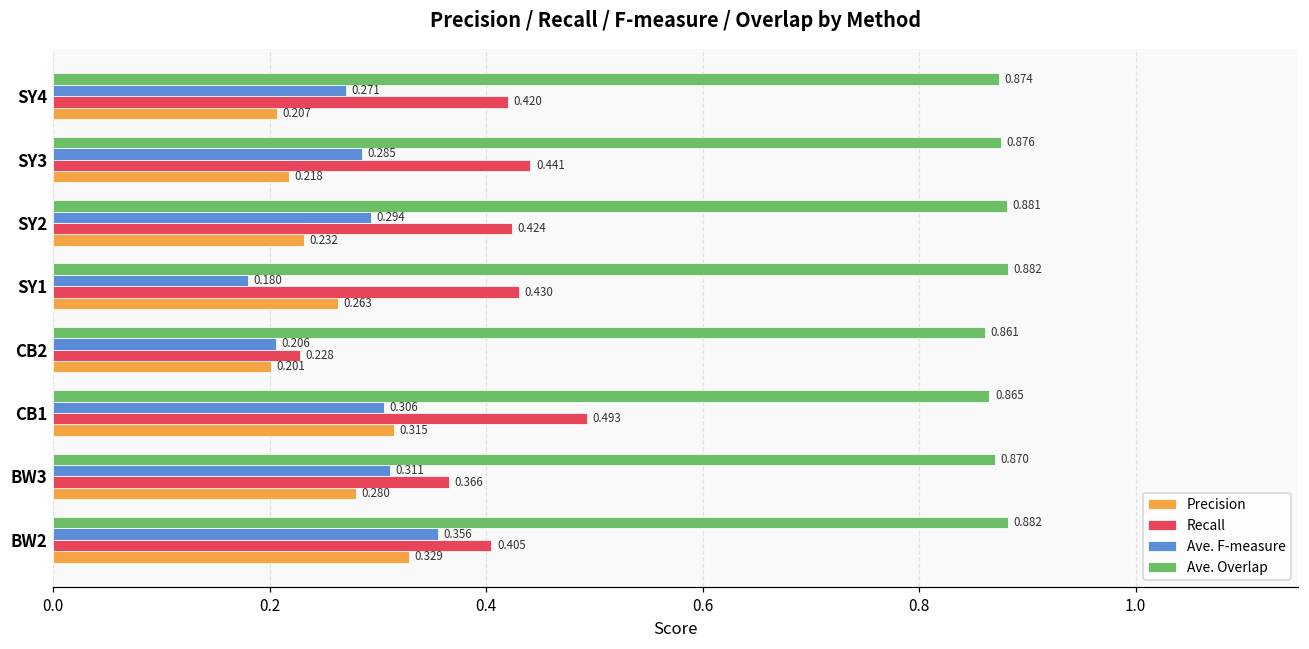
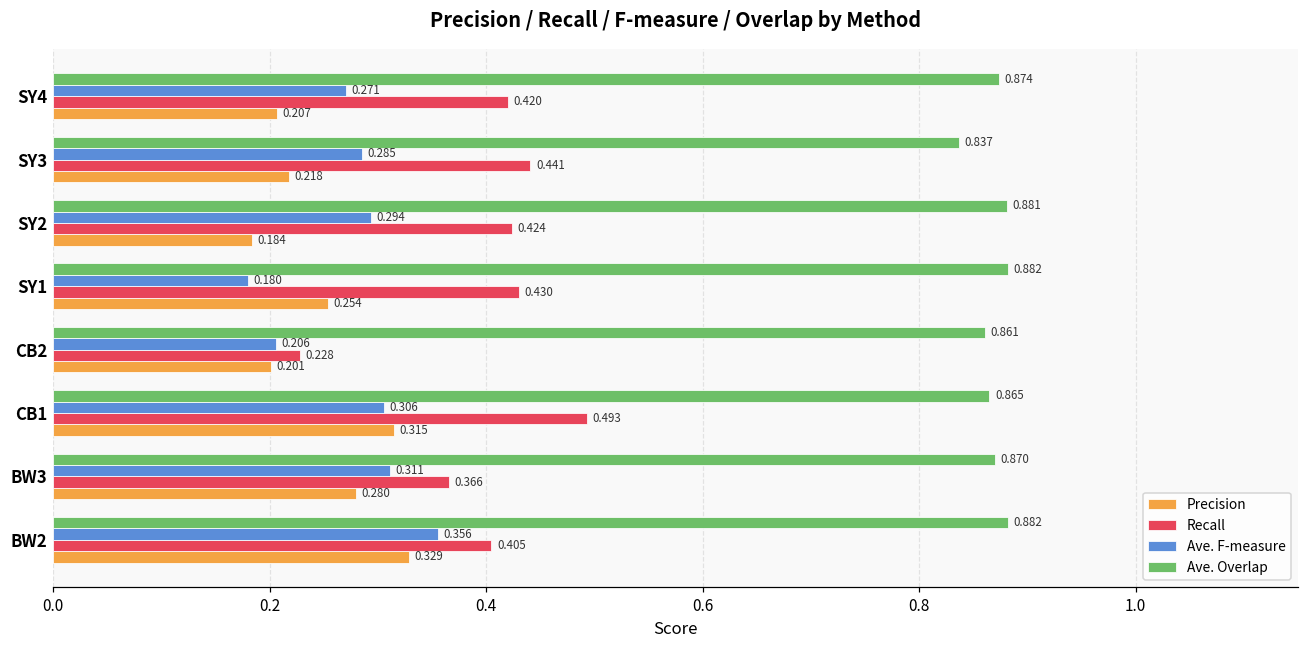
  {
    "Precision": {
      "SY4": 0.207,
      "SY3": 0.218,
-     "SY2": 0.232,
-     "SY1": 0.263,
+     "SY2": 0.184,
+     "SY1": 0.254,
      "CB2": 0.201,
      "CB1": 0.315,
      "BW3": 0.280,
      "BW2": 0.329
    },
    "Recall": {
      "SY4": 0.420,
      "SY3": 0.441,
      "SY2": 0.424,
      "SY1": 0.430,
      "CB2": 0.228,
      "CB1": 0.493,
      "BW3": 0.366,
      "BW2": 0.405
    },
    "Ave. F-measure": {
      "SY4": 0.271,
      "SY3": 0.285,
      "SY2": 0.294,
      "SY1": 0.180,
      "CB2": 0.206,
      "CB1": 0.306,
      "BW3": 0.311,
      "BW2": 0.356
    },
    "Ave. Overlap": {
      "SY4": 0.874,
-     "SY3": 0.876,
+     "SY3": 0.837,
      "SY2": 0.881,
      "SY1": 0.882,
      "CB2": 0.861,
      "CB1": 0.865,
      "BW3": 0.870,
      "BW2": 0.882
    }
  }
